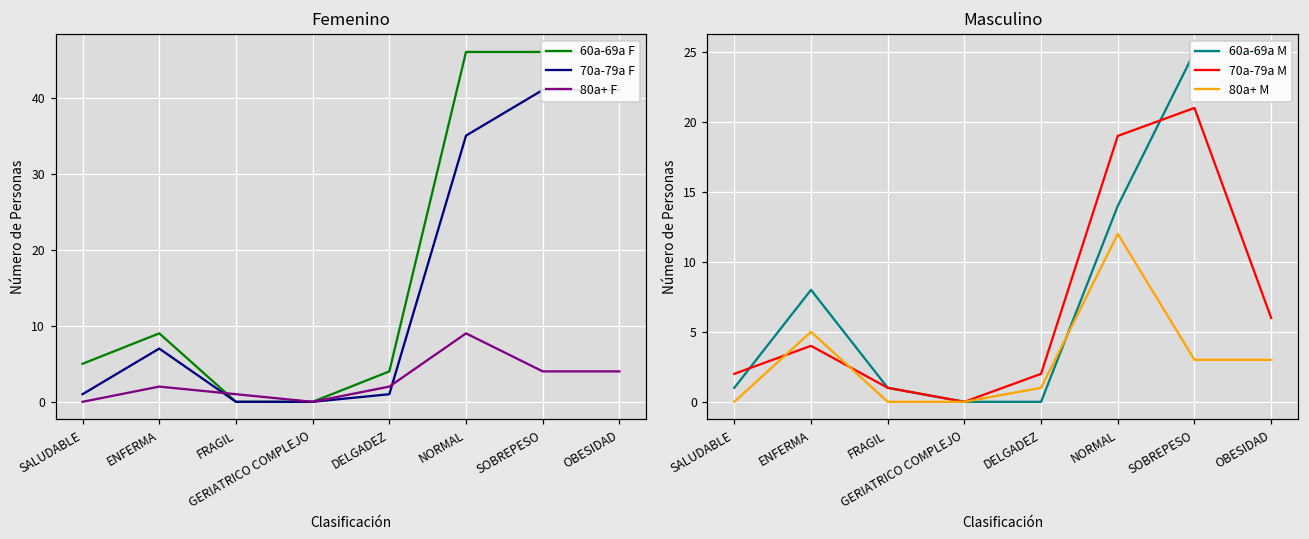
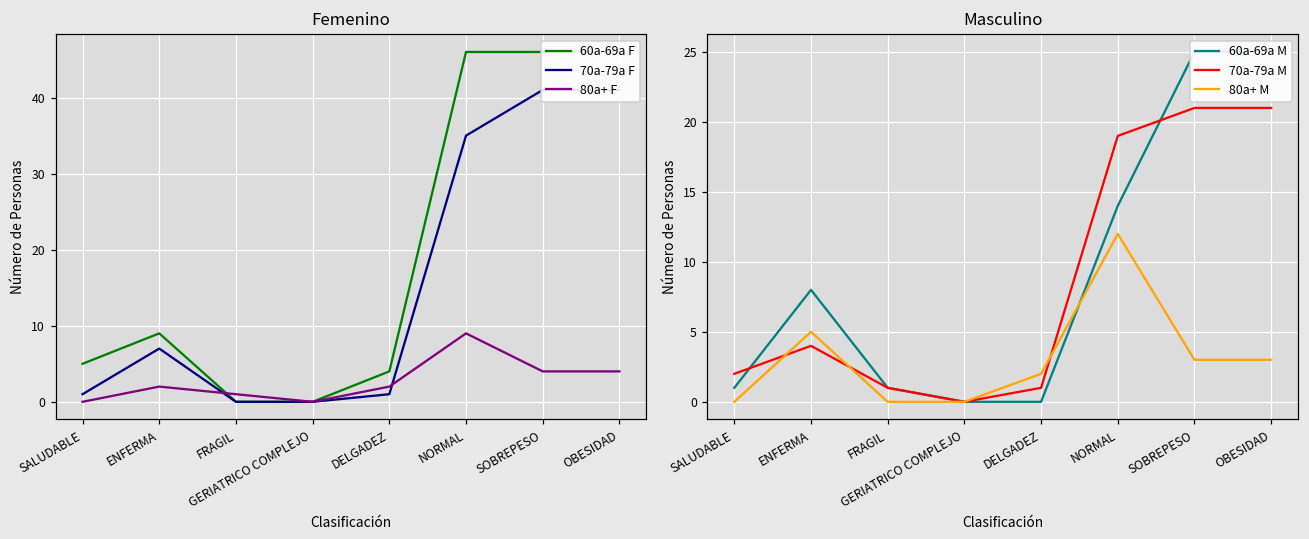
  {
    "Femenino": {
      "60a-69a F": {
        "SALUDABLE": 5,
        "ENFERMA": 9,
        "DELGADEZ": 4,
        "NORMAL": 46
      },
      "70a-79a F": {
        "SALUDABLE": 1,
        "ENFERMA": 7,
        "DELGADEZ": 1,
        "NORMAL": 35
      },
      "80a+ F": {
        "SALUDABLE": 0,
        "ENFERMA": 2,
        "FRAGIL": 1,
        "DELGADEZ": 2,
        "NORMAL": 9,
        "SOBREPESO": 4,
        "OBESIDAD": 4
      }
    },
    "Masculino": {
      "60a-69a M": {
        "SALUDABLE": 1,
        "ENFERMA": 8,
        "DELGADEZ": 0,
        "NORMAL": 14
      },
      "70a-79a M": {
        "SALUDABLE": 2,
        "ENFERMA": 4,
-       "DELGADEZ": 2,
+       "DELGADEZ": 1,
        "NORMAL": 19,
        "SOBREPESO": 21,
-       "OBESIDAD": 6
+       "OBESIDAD": 21
      },
      "80a+ M": {
        "SALUDABLE": 0,
        "ENFERMA": 5,
        "FRAGIL": 0,
-       "DELGADEZ": 1,
+       "DELGADEZ": 2,
        "NORMAL": 12,
        "SOBREPESO": 3,
        "OBESIDAD": 3
      }
    }
  }
